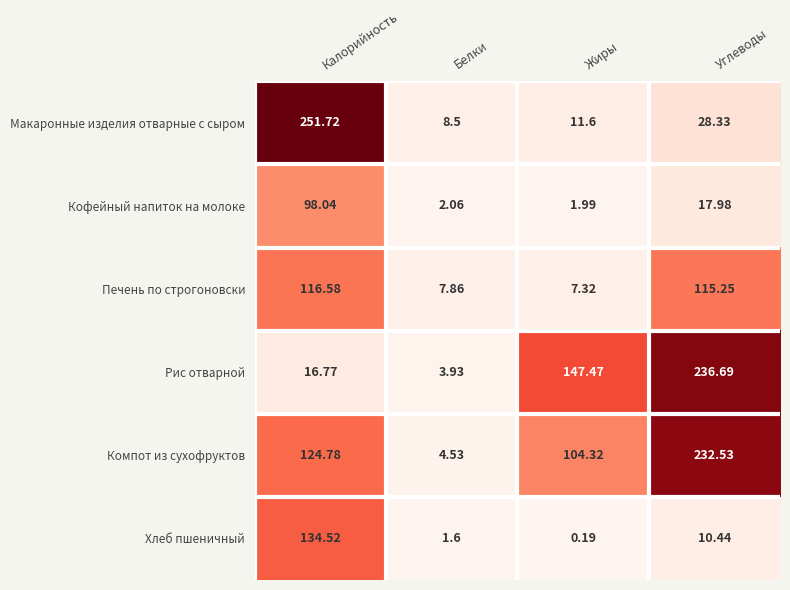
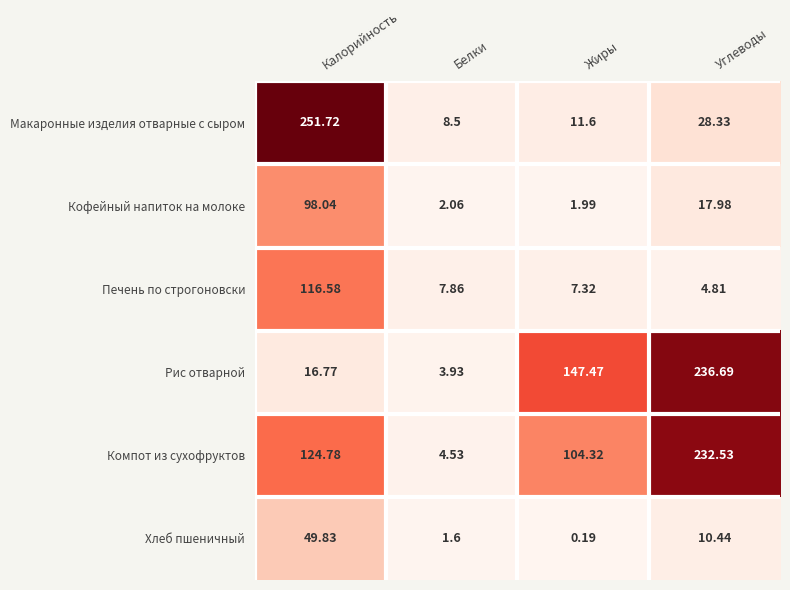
  {
    "Макаронные изделия отварные с сыром": {
      "Калорийность": 251.72,
      "Белки": 8.5,
      "Жиры": 11.6,
      "Углеводы": 28.33
    },
    "Кофейный напиток на молоке": {
      "Калорийность": 98.04,
      "Белки": 2.06,
      "Жиры": 1.99,
      "Углеводы": 17.98
    },
    "Печень по строгоновски": {
      "Калорийность": 116.58,
      "Белки": 7.86,
      "Жиры": 7.32,
-     "Углеводы": 115.25
+     "Углеводы": 4.81
    },
    "Рис отварной": {
      "Калорийность": 16.77,
      "Белки": 3.93,
      "Жиры": 147.47,
      "Углеводы": 236.69
    },
    "Компот из сухофруктов": {
      "Калорийность": 124.78,
      "Белки": 4.53,
      "Жиры": 104.32,
      "Углеводы": 232.53
    },
    "Хлеб пшеничный": {
-     "Калорийность": 134.52,
+     "Калорийность": 49.83,
      "Белки": 1.6,
      "Жиры": 0.19,
      "Углеводы": 10.44
    }
  }
